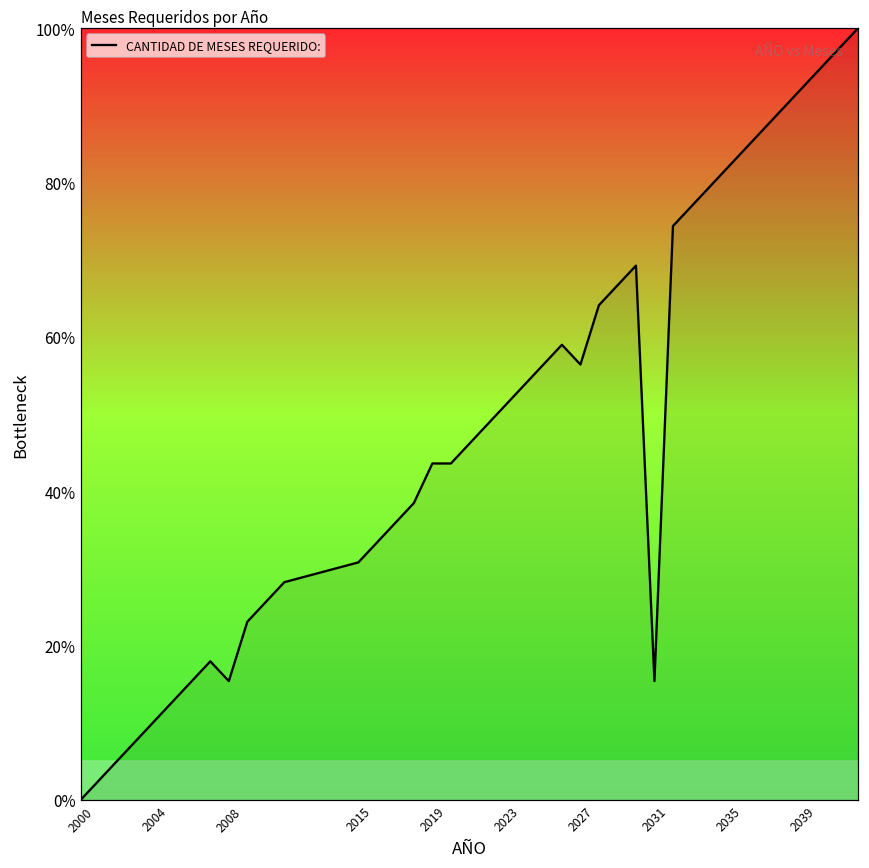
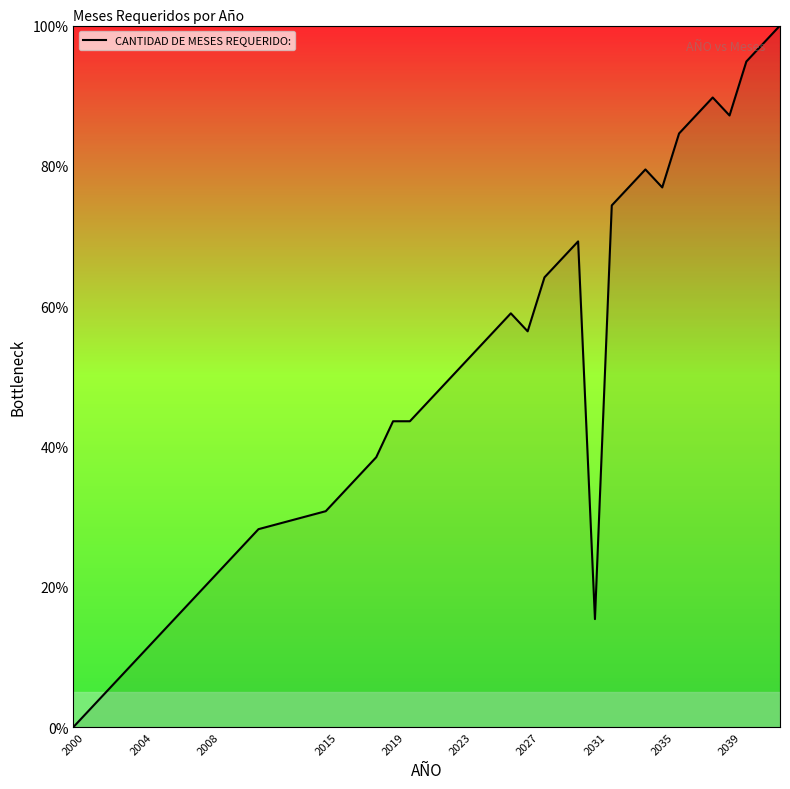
  {
    "2004": "10%",
-   "2008": "15%",
+   "2008": "21%",
    "2015": "31%",
    "2019": "44%",
    "2023": "51%",
    "2027": "56%",
    "2031": "15%",
-   "2035": "82%",
-   "2039": "92%"
+   "2035": "77%",
+   "2039": "87%"
  }
